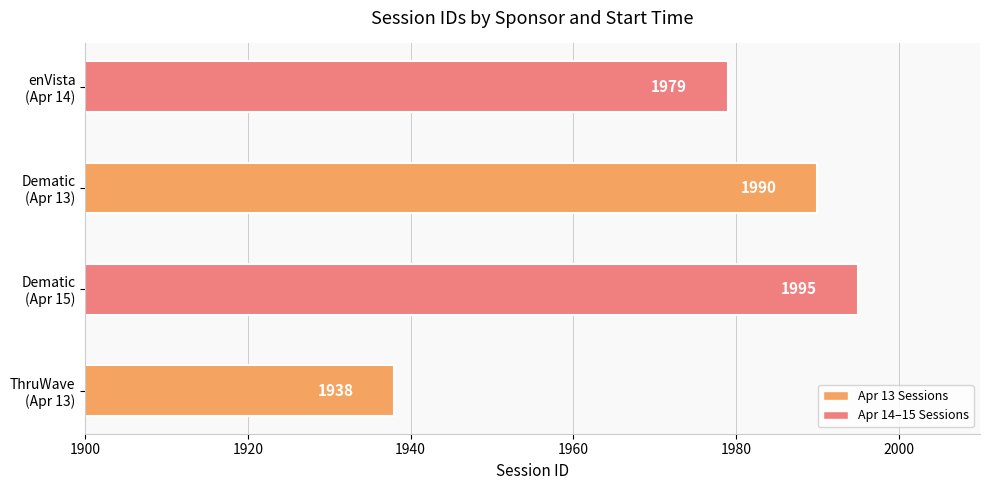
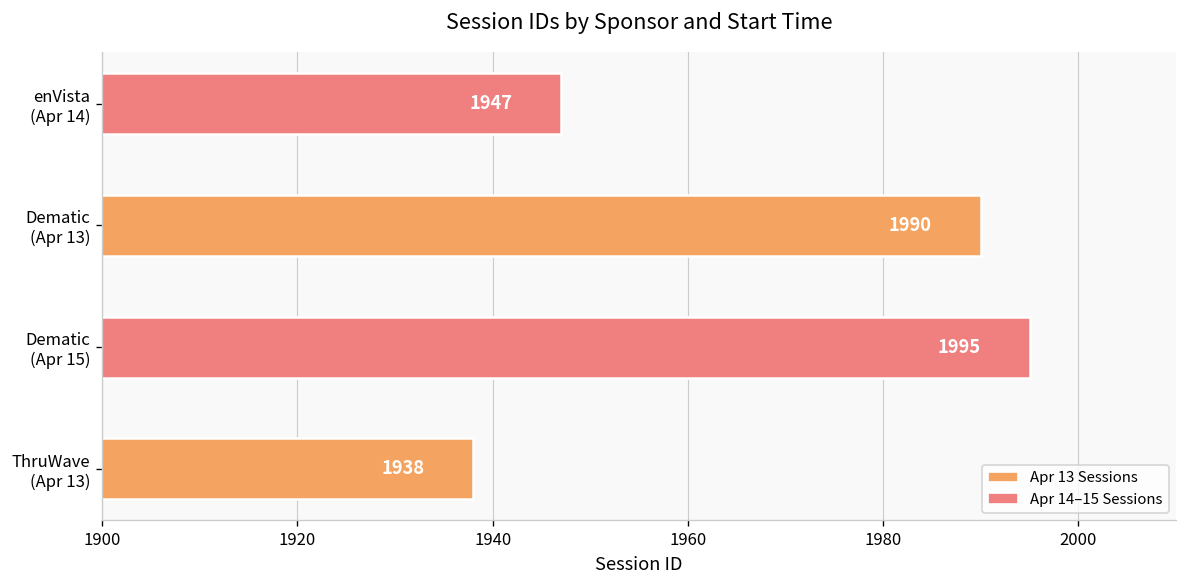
  {
-   "enVista (Apr 14)": 1979,
+   "enVista (Apr 14)": 1947,
    "Dematic (Apr 13)": 1990,
    "Dematic (Apr 15)": 1995,
    "ThruWave (Apr 13)": 1938
  }
